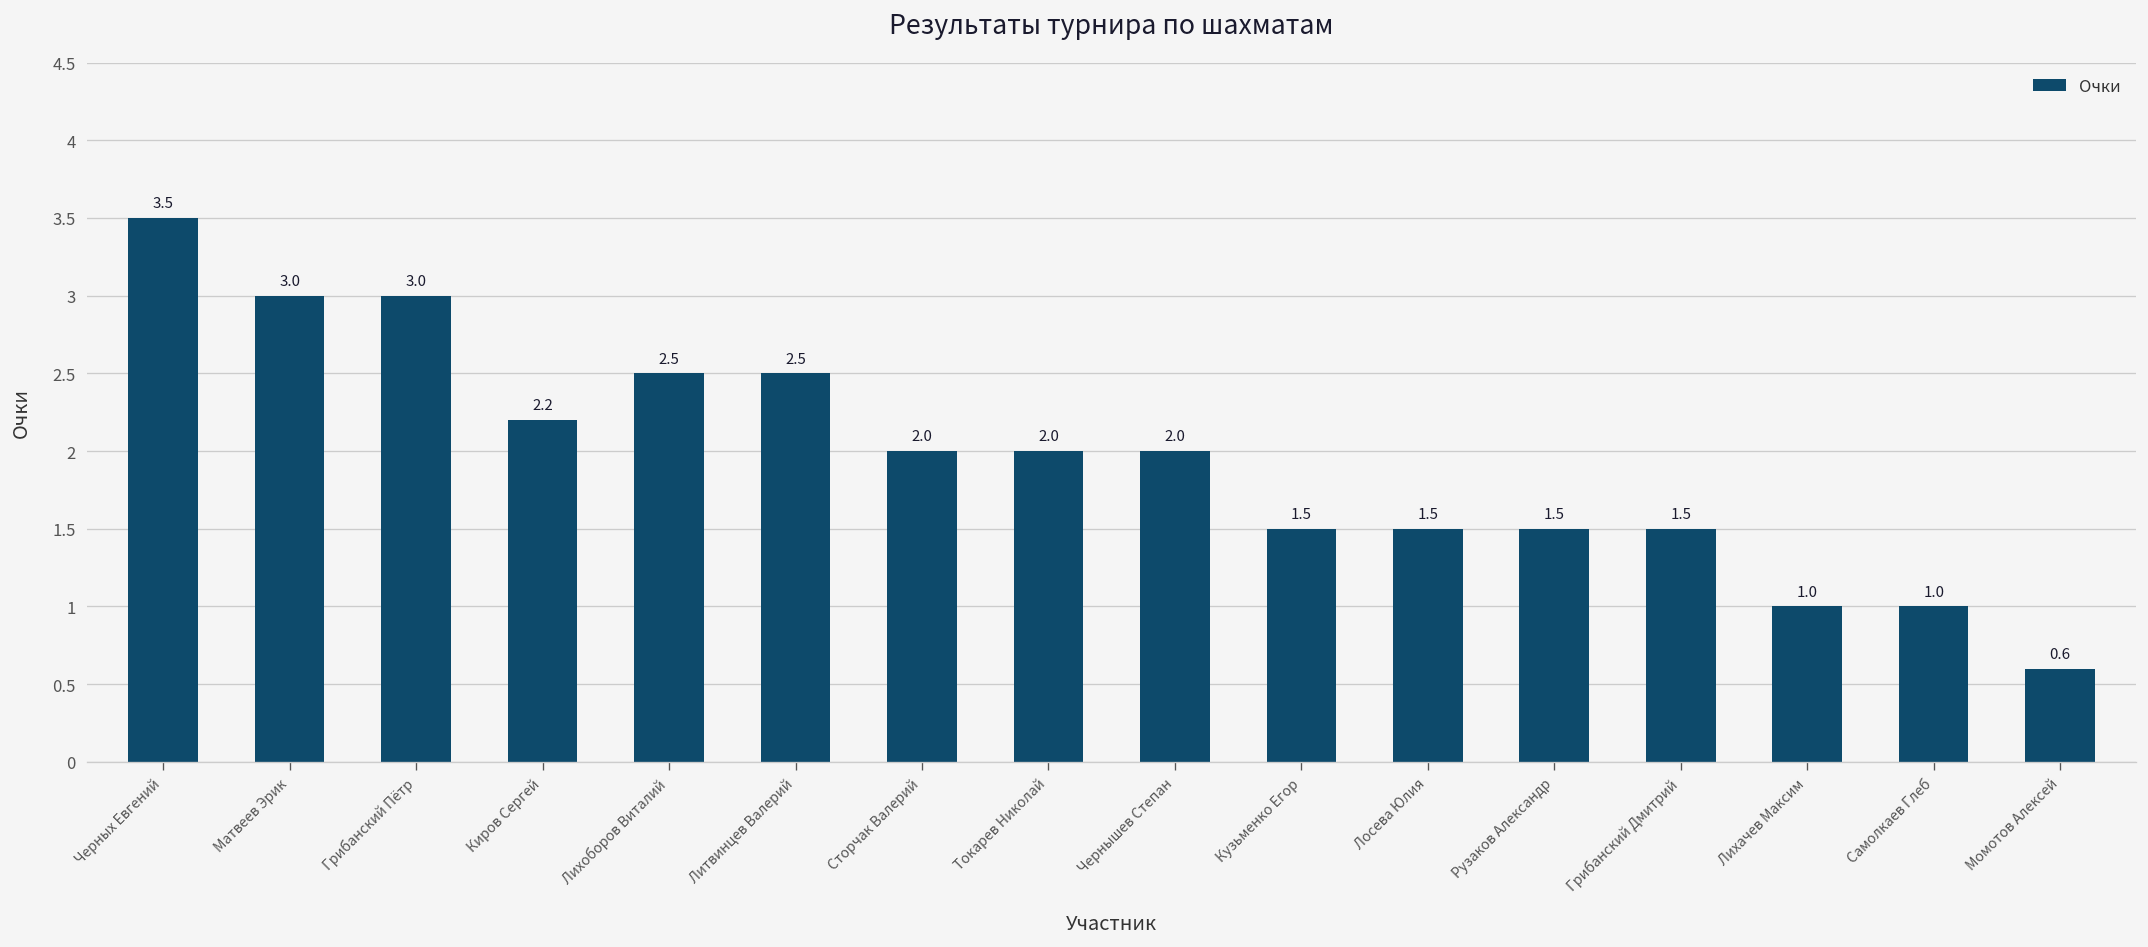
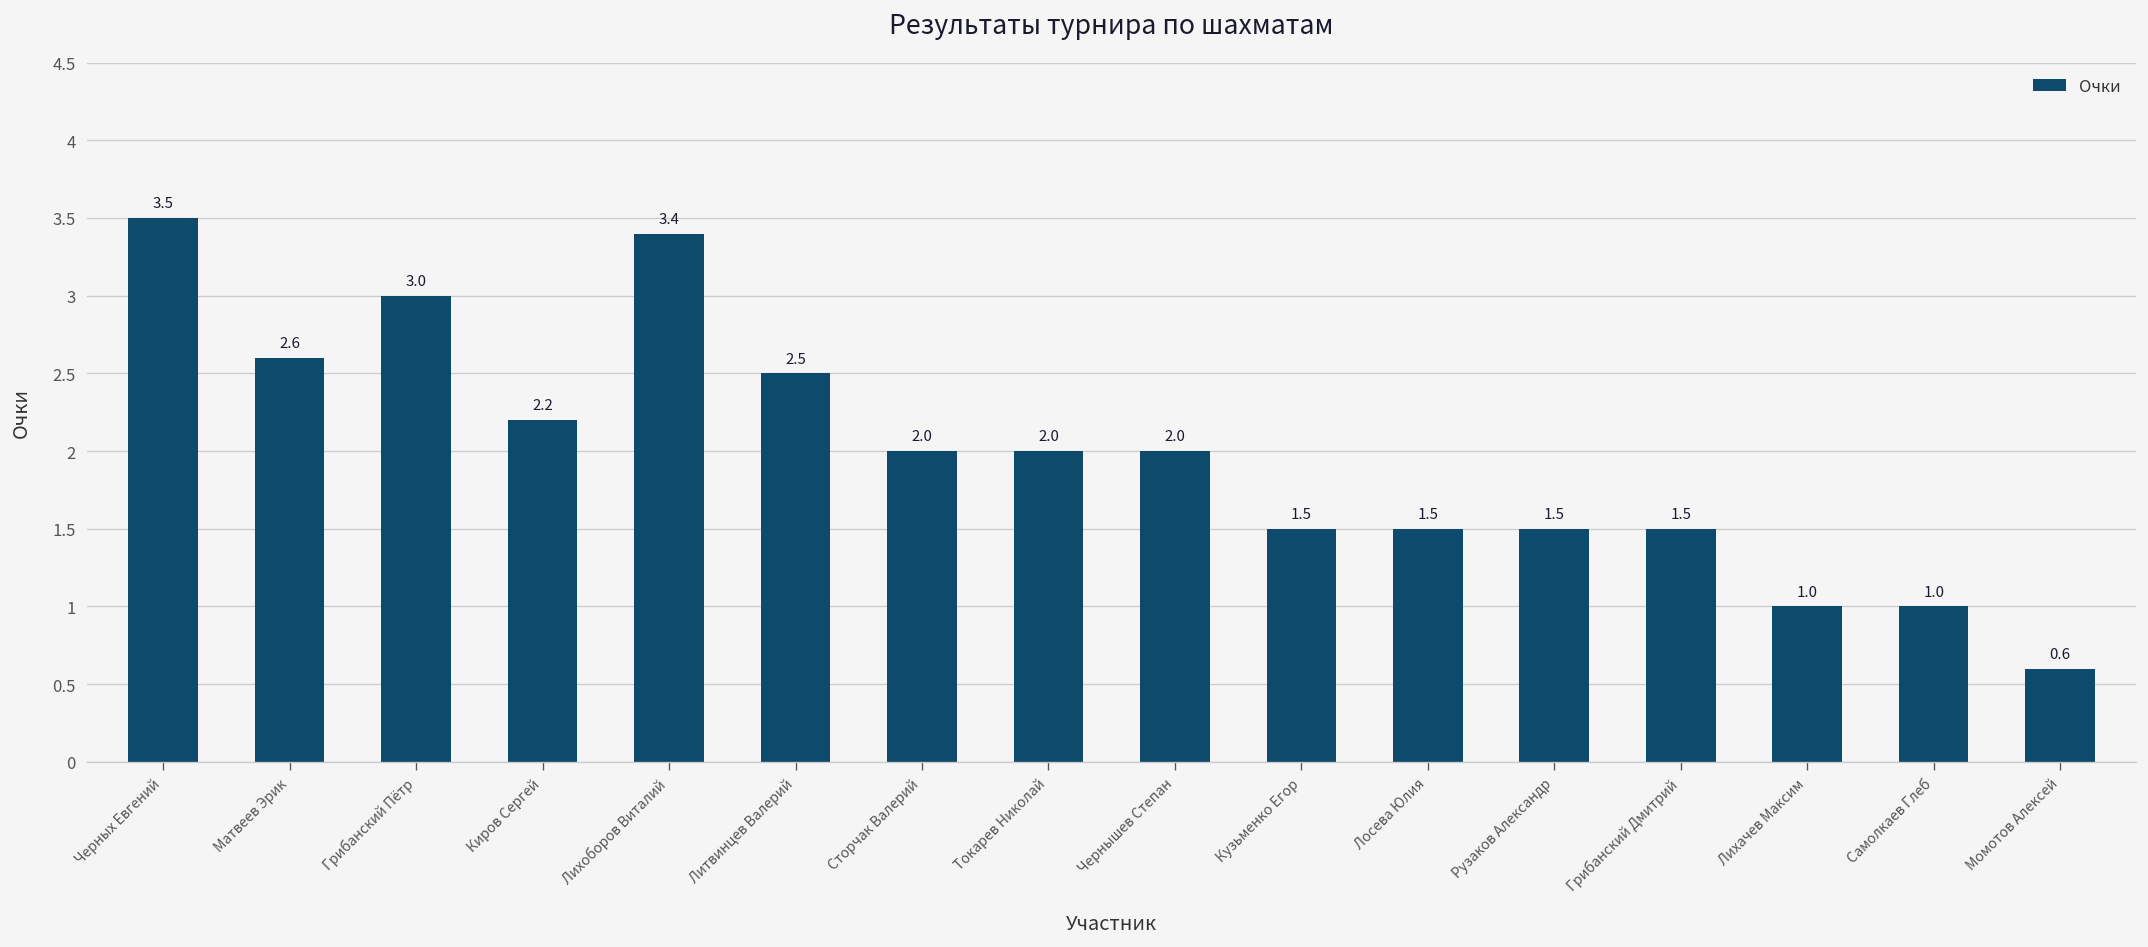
  {
    "Черных Евгений": 3.5,
-   "Матвеев Эрик": 3.0,
+   "Матвеев Эрик": 2.6,
    "Грибанский Пётр": 3.0,
    "Киров Сергей": 2.2,
-   "Лихоборов Виталий": 2.5,
+   "Лихоборов Виталий": 3.4,
    "Литвинцев Валерий": 2.5,
    "Сторчак Валерий": 2.0,
    "Токарев Николай": 2.0,
    "Чернышев Степан": 2.0,
    "Кузьменко Егор": 1.5,
    "Лосева Юлия": 1.5,
    "Рузаков Александр": 1.5,
    "Грибанский Дмитрий": 1.5,
    "Лихачев Максим": 1.0,
    "Самолкаев Глеб": 1.0,
    "Момотов Алексей": 0.6
  }
